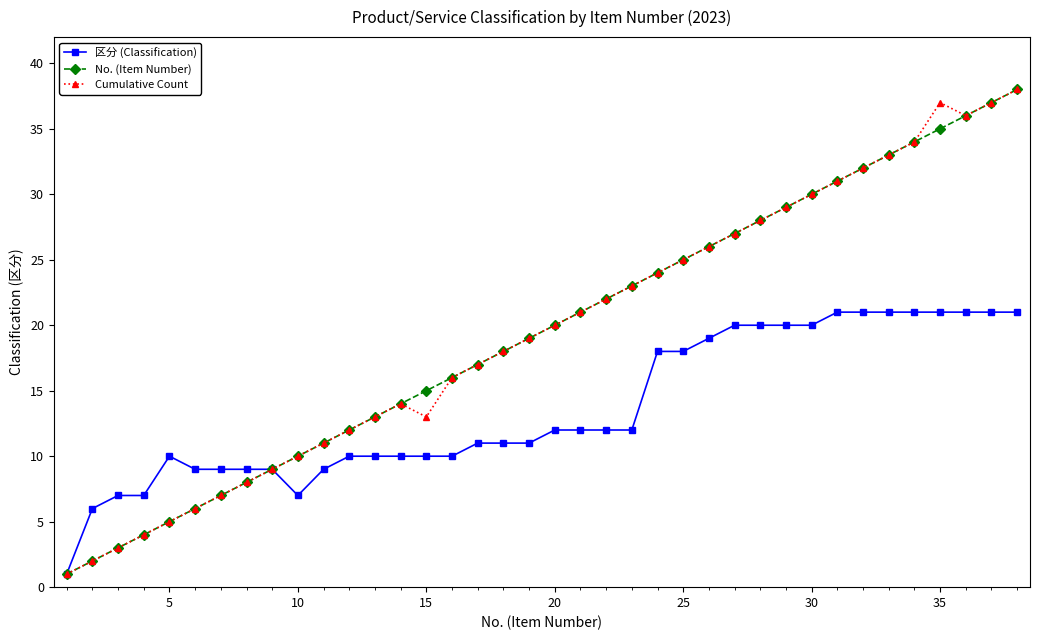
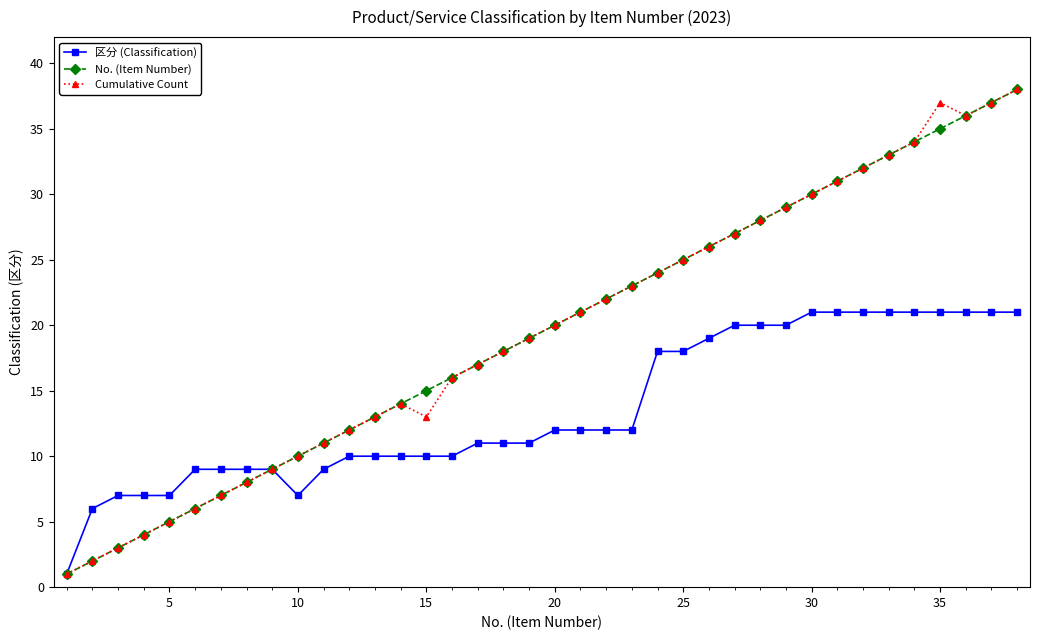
  {
    "区分 (Classification)": {
-     "5": 10,
+     "5": 7,
      "10": 7,
      "15": 10,
      "20": 12,
      "25": 18,
-     "30": 20,
+     "30": 21,
      "35": 21
    },
    "No. (Item Number)": {
      "15": 15,
      "35": 35
    },
    "Cumulative Count": {
      "15": 13,
      "35": 37
    }
  }
